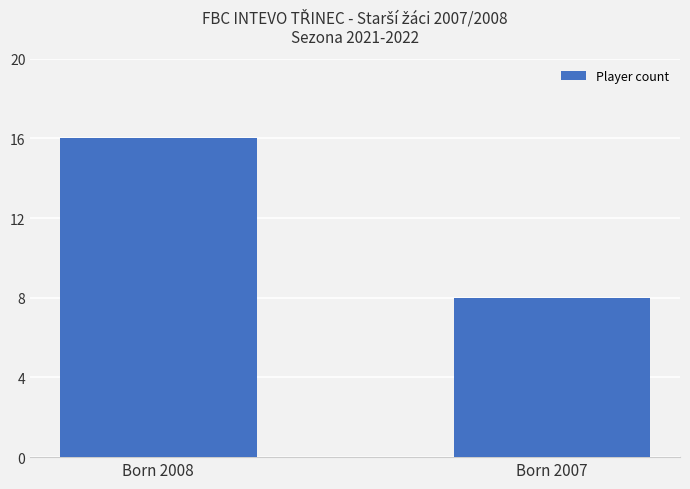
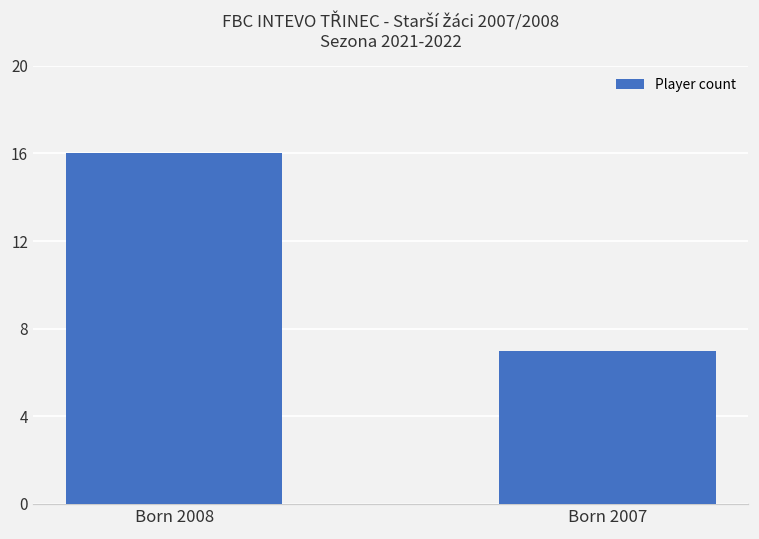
  {
    "Born 2008": 16,
-   "Born 2007": 8
+   "Born 2007": 7
  }
